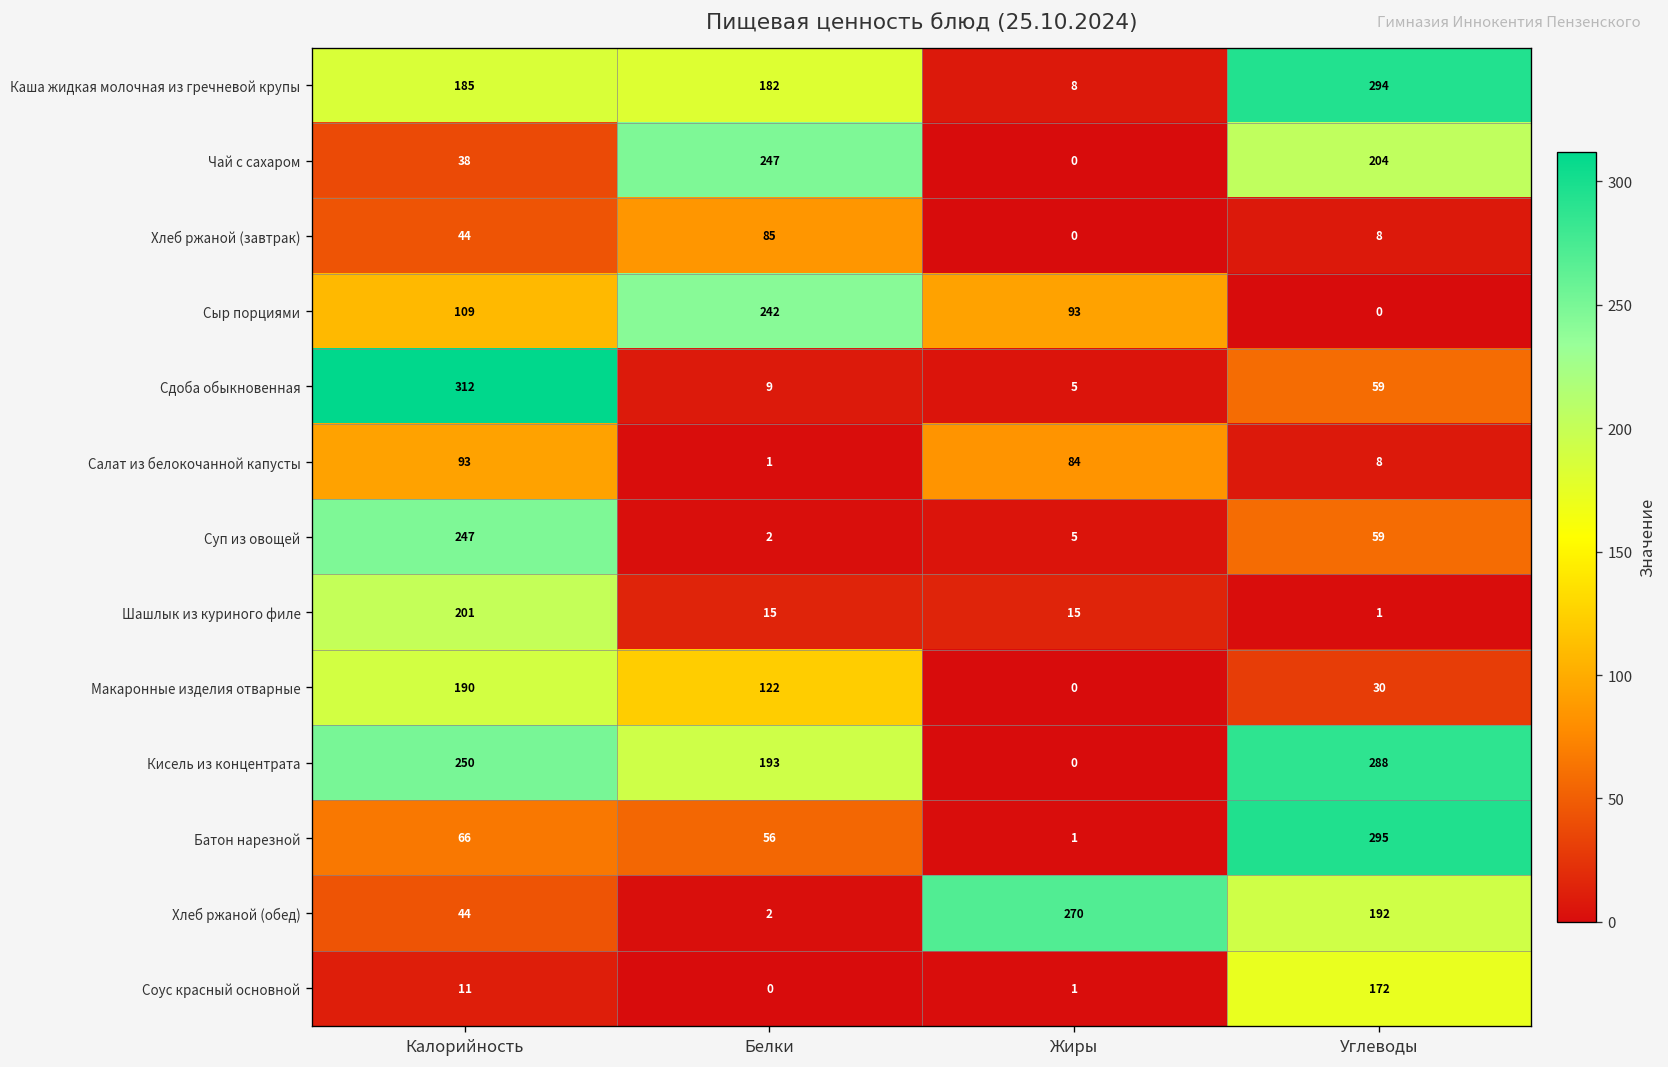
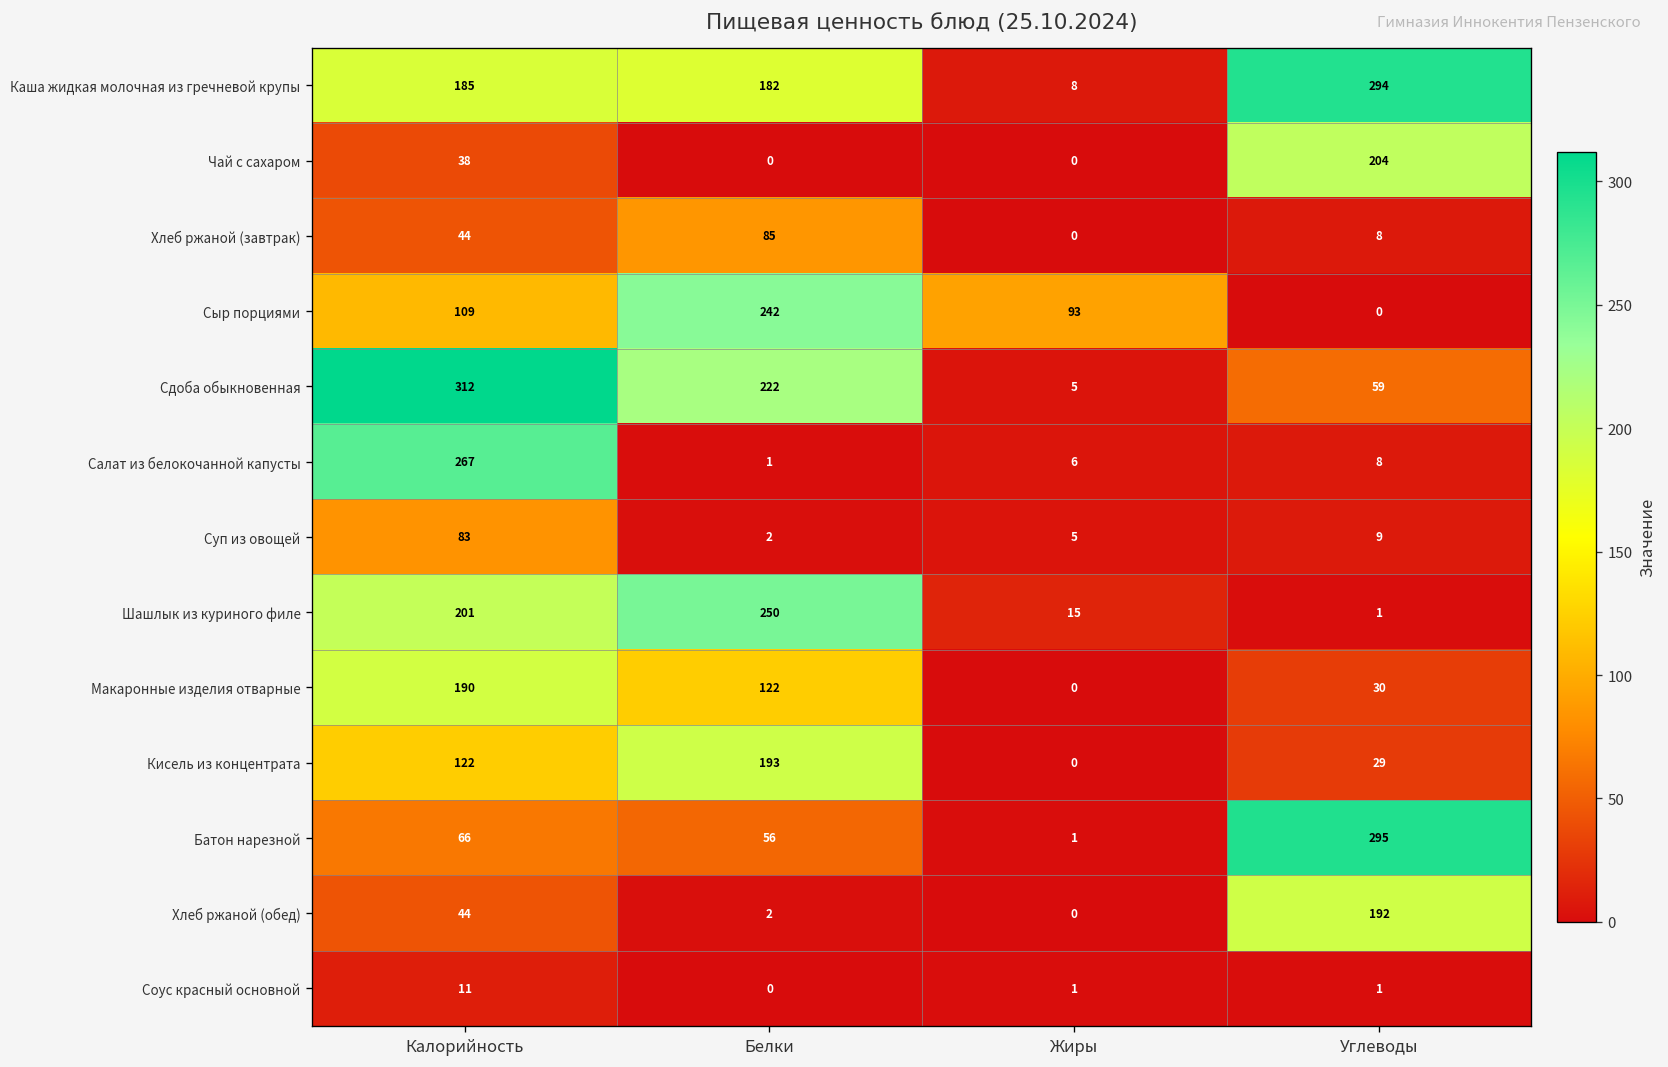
  {
    "Каша жидкая молочная из гречневой крупы": {
      "Калорийность": 185,
      "Белки": 182,
      "Жиры": 8,
      "Углеводы": 294
    },
    "Чай с сахаром": {
      "Калорийность": 38,
-     "Белки": 247,
+     "Белки": 0,
      "Жиры": 0,
      "Углеводы": 204
    },
    "Хлеб ржаной (завтрак)": {
      "Калорийность": 44,
      "Белки": 85,
      "Жиры": 0,
      "Углеводы": 8
    },
    "Сыр порциями": {
      "Калорийность": 109,
      "Белки": 242,
      "Жиры": 93,
      "Углеводы": 0
    },
    "Сдоба обыкновенная": {
      "Калорийность": 312,
-     "Белки": 9,
+     "Белки": 222,
      "Жиры": 5,
      "Углеводы": 59
    },
    "Салат из белокочанной капусты": {
-     "Калорийность": 93,
+     "Калорийность": 267,
      "Белки": 1,
-     "Жиры": 84,
+     "Жиры": 6,
      "Углеводы": 8
    },
    "Суп из овощей": {
-     "Калорийность": 247,
+     "Калорийность": 83,
      "Белки": 2,
      "Жиры": 5,
-     "Углеводы": 59
+     "Углеводы": 9
    },
    "Шашлык из куриного филе": {
      "Калорийность": 201,
-     "Белки": 15,
+     "Белки": 250,
      "Жиры": 15,
      "Углеводы": 1
    },
    "Макаронные изделия отварные": {
      "Калорийность": 190,
      "Белки": 122,
      "Жиры": 0,
      "Углеводы": 30
    },
    "Кисель из концентрата": {
-     "Калорийность": 250,
+     "Калорийность": 122,
      "Белки": 193,
      "Жиры": 0,
-     "Углеводы": 288
+     "Углеводы": 29
    },
    "Батон нарезной": {
      "Калорийность": 66,
      "Белки": 56,
      "Жиры": 1,
      "Углеводы": 295
    },
    "Хлеб ржаной (обед)": {
      "Калорийность": 44,
      "Белки": 2,
-     "Жиры": 270,
+     "Жиры": 0,
      "Углеводы": 192
    },
    "Соус красный основной": {
      "Калорийность": 11,
      "Белки": 0,
      "Жиры": 1,
-     "Углеводы": 172
+     "Углеводы": 1
    }
  }
